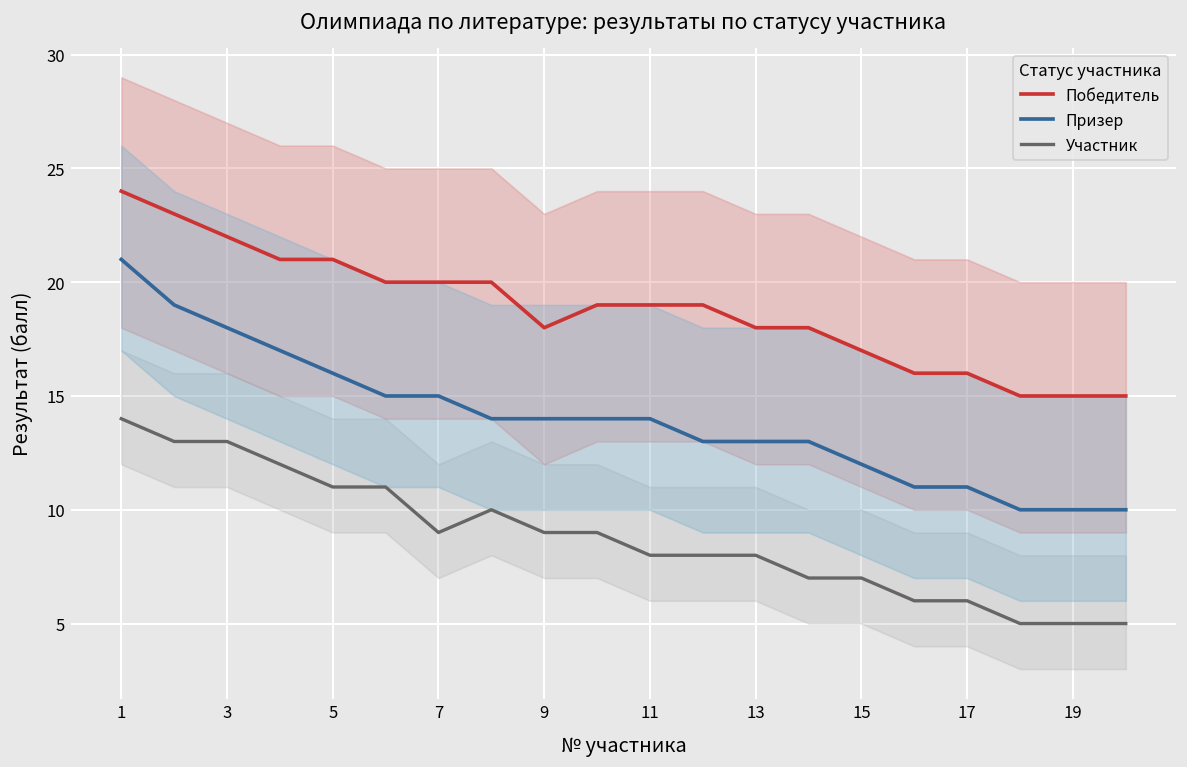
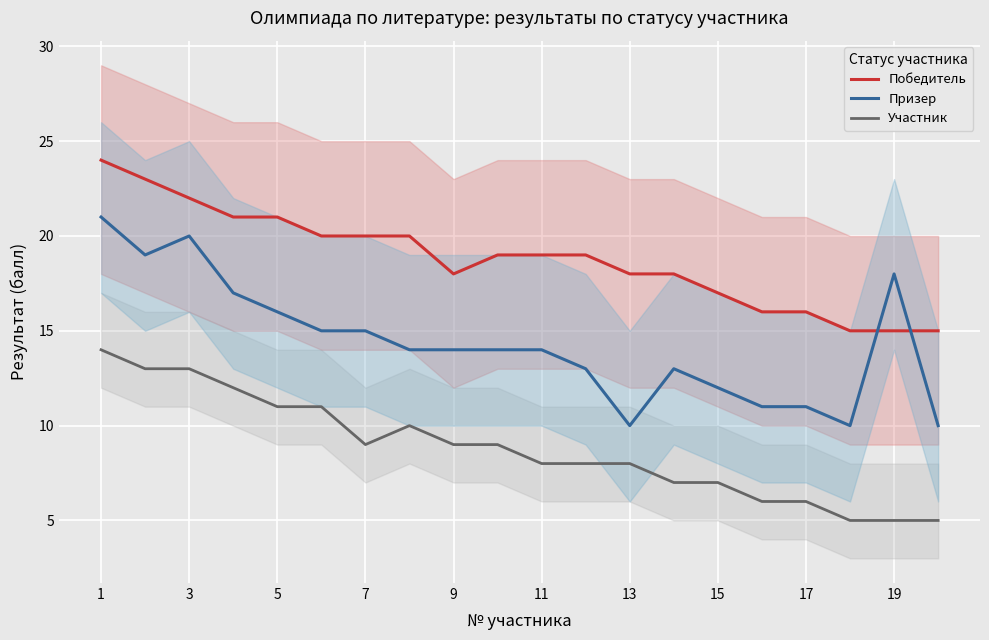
  {
    "Победитель": {
      "1": 24,
      "3": 22,
      "9": 18
    },
    "Призер": {
      "1": 21,
-     "3": 18,
+     "3": 20,
      "5": 16,
      "7": 15,
      "9": 14,
      "11": 14,
-     "13": 13,
+     "13": 10,
      "15": 12,
      "17": 11,
-     "19": 10
+     "19": 18
    },
    "Участник": {
      "1": 14,
      "3": 13,
      "5": 11,
      "7": 9,
      "9": 9,
      "11": 8,
      "13": 8,
      "15": 7,
      "17": 6,
      "19": 5
    }
  }
